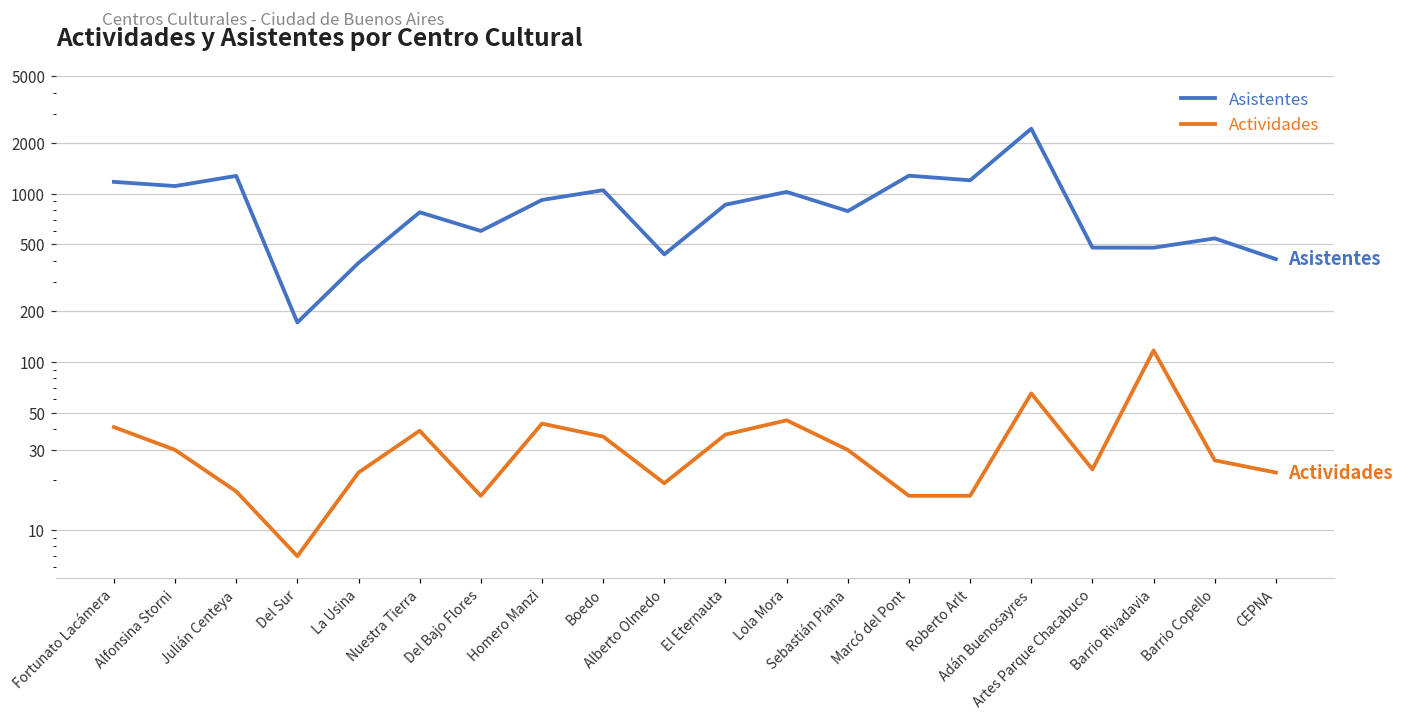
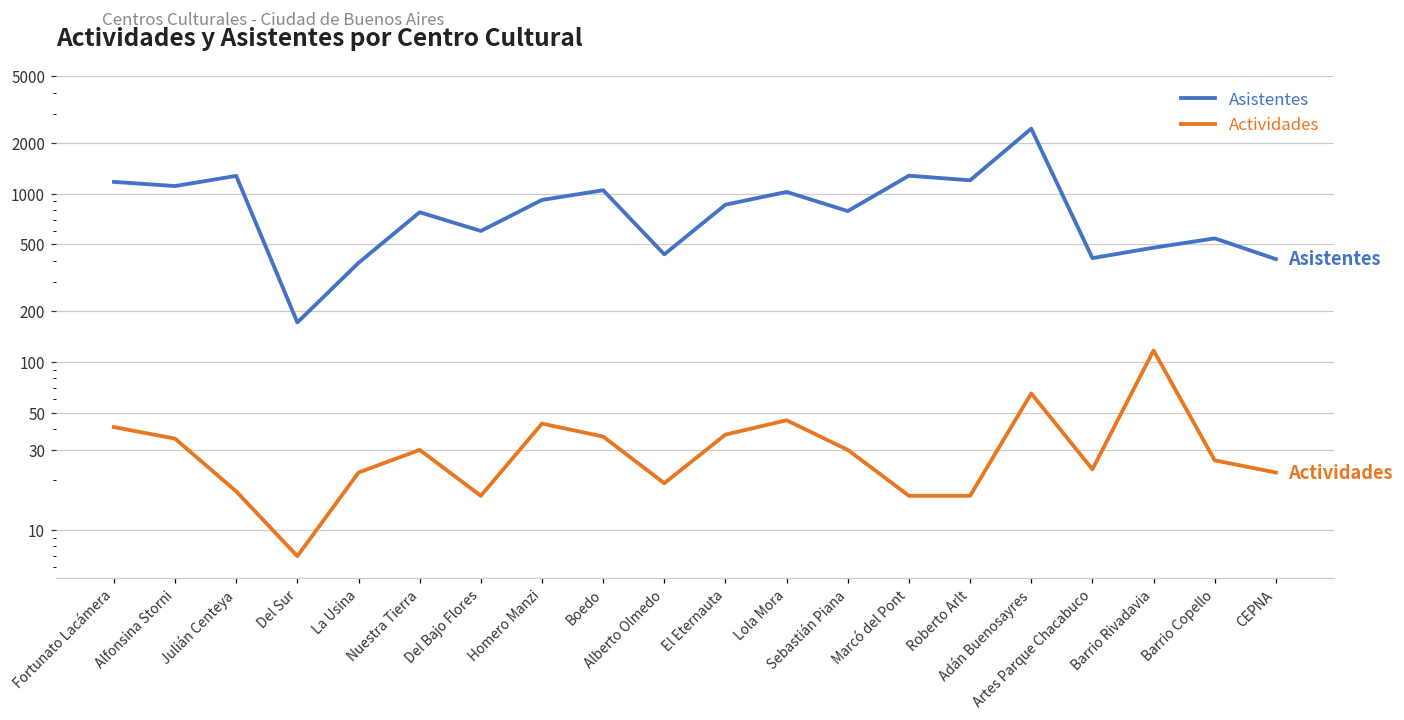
  {
    "Asistentes": {
      "Fortunato Lacámera": 1200,
      "Alfonsina Storni": 1100,
      "Julián Centeya": 1300,
      "Del Sur": 170,
      "La Usina": 390,
      "Nuestra Tierra": 800,
      "Del Bajo Flores": 600,
      "Homero Manzi": 900,
      "Boedo": 1100,
      "Alberto Olmedo": 440,
      "El Eternauta": 900,
      "Lola Mora": 1000,
      "Sebastián Piana": 800,
      "Marcó del Pont": 1300,
      "Roberto Arlt": 1200,
      "Adán Buenosayres": 2400,
-     "Artes Parque Chacabuco": 480,
+     "Artes Parque Chacabuco": 410,
      "Barrio Rivadavia": 480,
      "Barrio Copello": 540,
      "CEPNA": 410
    },
    "Actividades": {
      "Fortunato Lacámera": 41,
-     "Alfonsina Storni": 30,
+     "Alfonsina Storni": 35,
      "Julián Centeya": 17,
      "Del Sur": 7,
      "La Usina": 22,
-     "Nuestra Tierra": 39,
+     "Nuestra Tierra": 30,
      "Del Bajo Flores": 16,
      "Homero Manzi": 43,
      "Boedo": 36,
      "Alberto Olmedo": 19,
      "El Eternauta": 37,
      "Lola Mora": 45,
      "Sebastián Piana": 30,
      "Marcó del Pont": 16,
      "Roberto Arlt": 16,
      "Adán Buenosayres": 65,
      "Artes Parque Chacabuco": 23,
      "Barrio Rivadavia": 120,
      "Barrio Copello": 26,
      "CEPNA": 22
    }
  }
